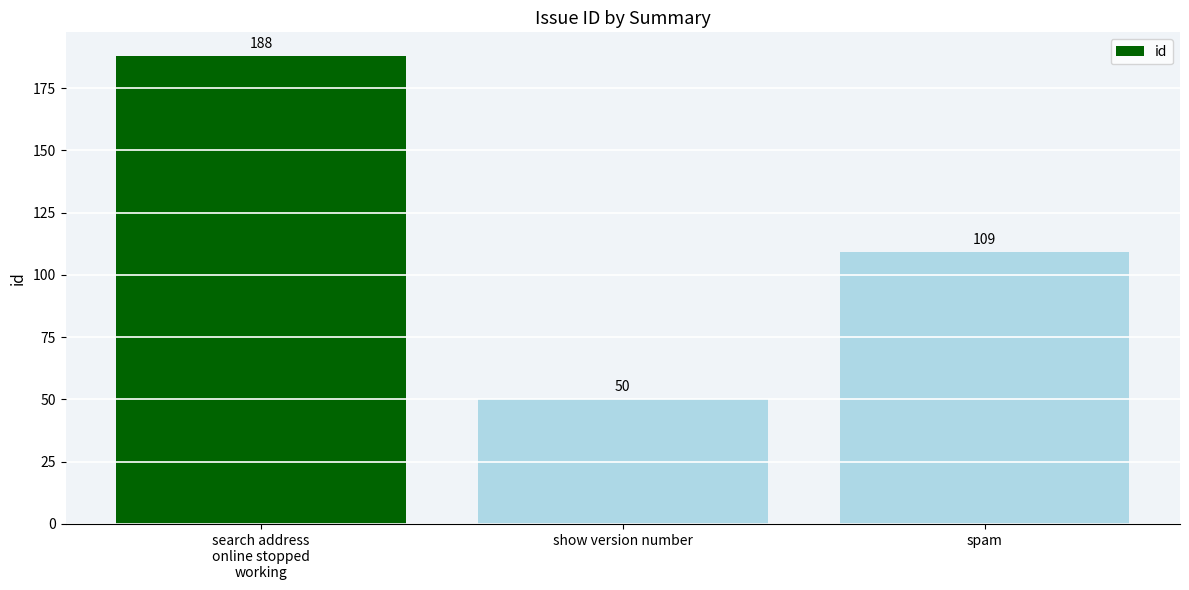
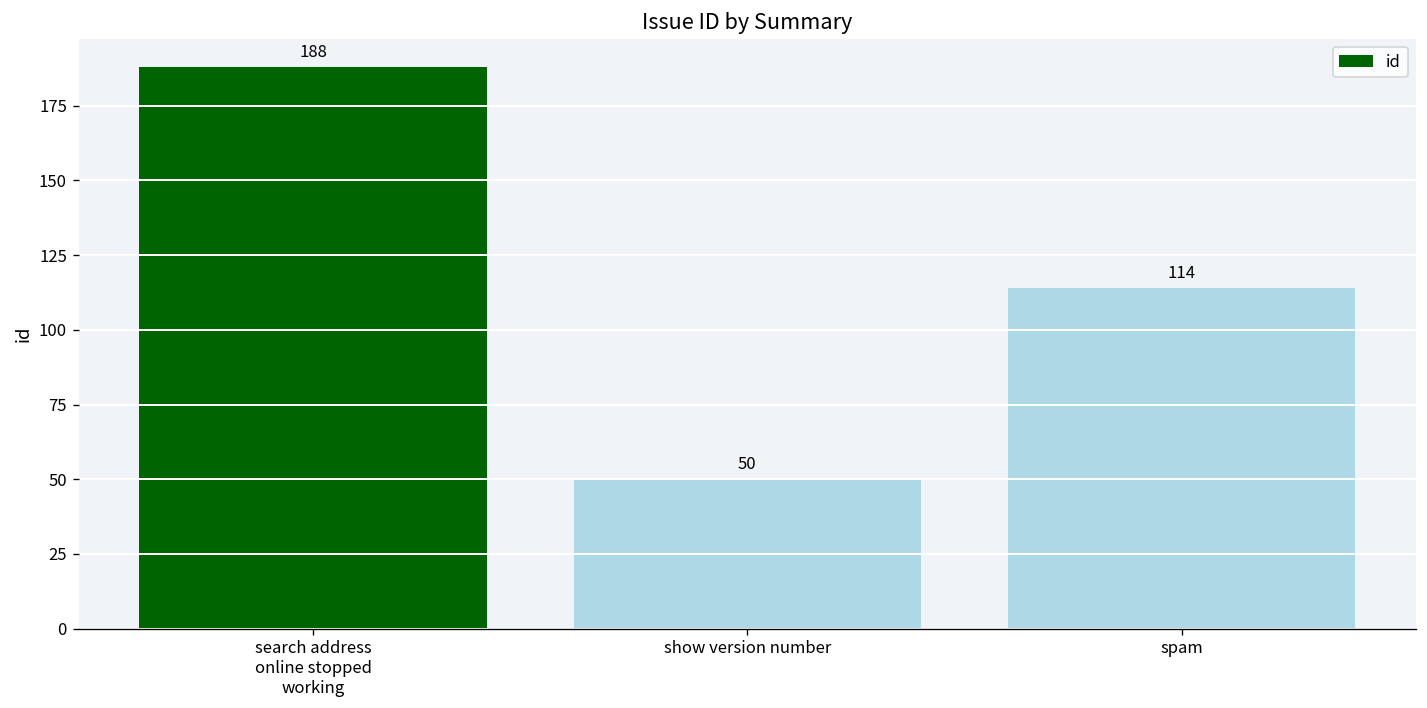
  {
    "search address online stopped working": 188,
    "show version number": 50,
-   "spam": 109
+   "spam": 114
  }
